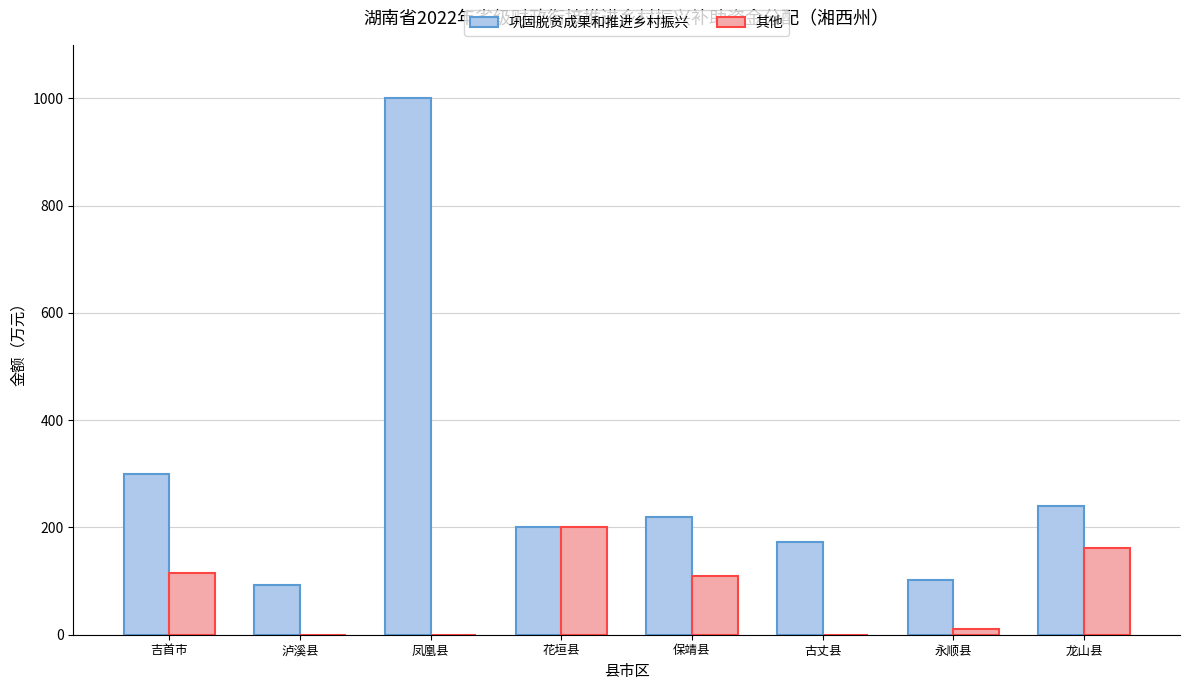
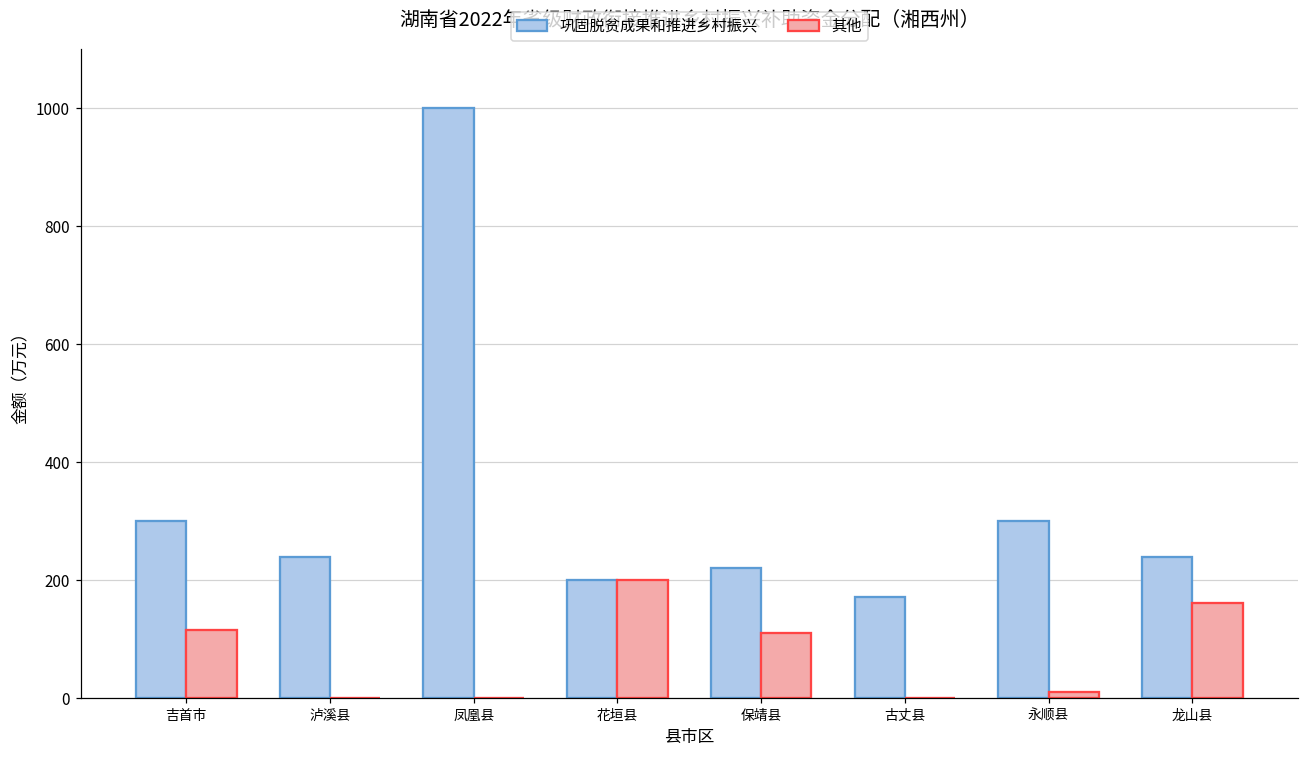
  {
    "巩固脱贫成果和推进乡村振兴": {
      "吉首市": 300,
-     "泸溪县": 90,
+     "泸溪县": 240,
      "凤凰县": 1000,
      "花垣县": 200,
      "保靖县": 220,
      "古丈县": 170,
-     "永顺县": 100,
+     "永顺县": 300,
      "龙山县": 240
    },
    "其他": {
      "吉首市": 120,
      "泸溪县": 0,
      "凤凰县": 0,
      "花垣县": 200,
      "保靖县": 110,
      "古丈县": 0,
      "永顺县": 10,
      "龙山县": 160
    }
  }
